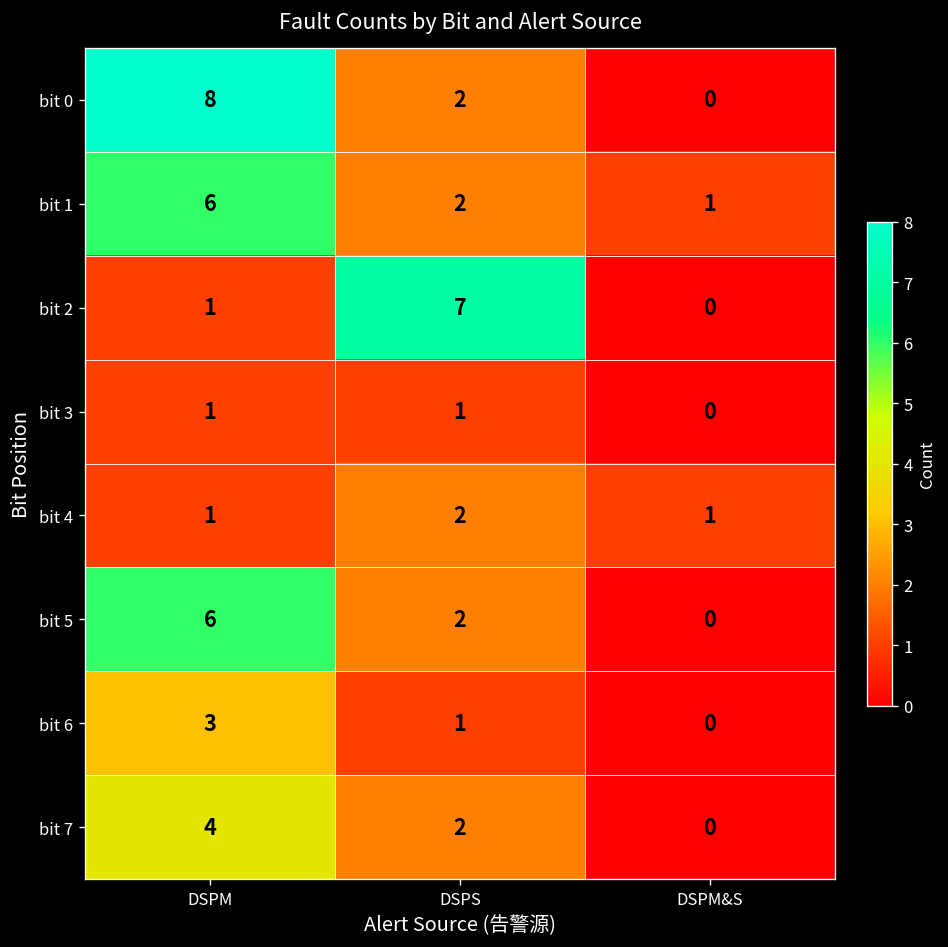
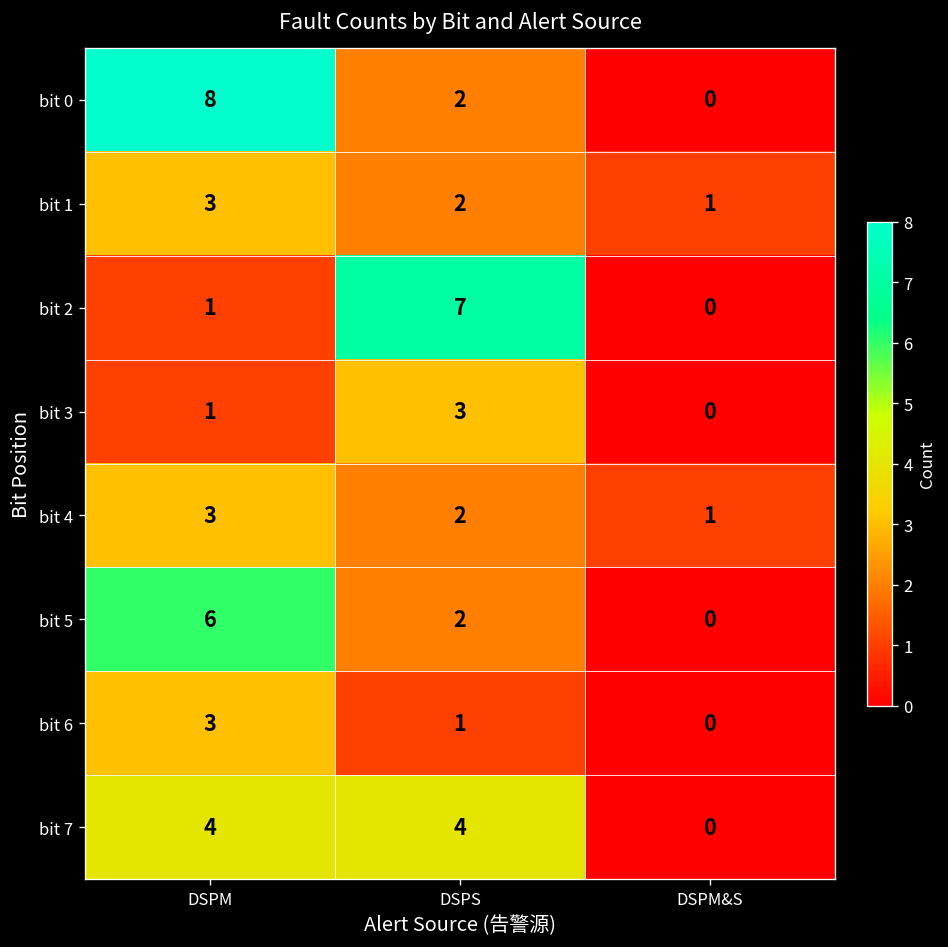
  {
    "bit 0": {
      "DSPM": 8,
      "DSPS": 2,
      "DSPM&S": 0
    },
    "bit 1": {
-     "DSPM": 6,
+     "DSPM": 3,
      "DSPS": 2,
      "DSPM&S": 1
    },
    "bit 2": {
      "DSPM": 1,
      "DSPS": 7,
      "DSPM&S": 0
    },
    "bit 3": {
      "DSPM": 1,
-     "DSPS": 1,
+     "DSPS": 3,
      "DSPM&S": 0
    },
    "bit 4": {
-     "DSPM": 1,
+     "DSPM": 3,
      "DSPS": 2,
      "DSPM&S": 1
    },
    "bit 5": {
      "DSPM": 6,
      "DSPS": 2,
      "DSPM&S": 0
    },
    "bit 6": {
      "DSPM": 3,
      "DSPS": 1,
      "DSPM&S": 0
    },
    "bit 7": {
      "DSPM": 4,
-     "DSPS": 2,
+     "DSPS": 4,
      "DSPM&S": 0
    }
  }
